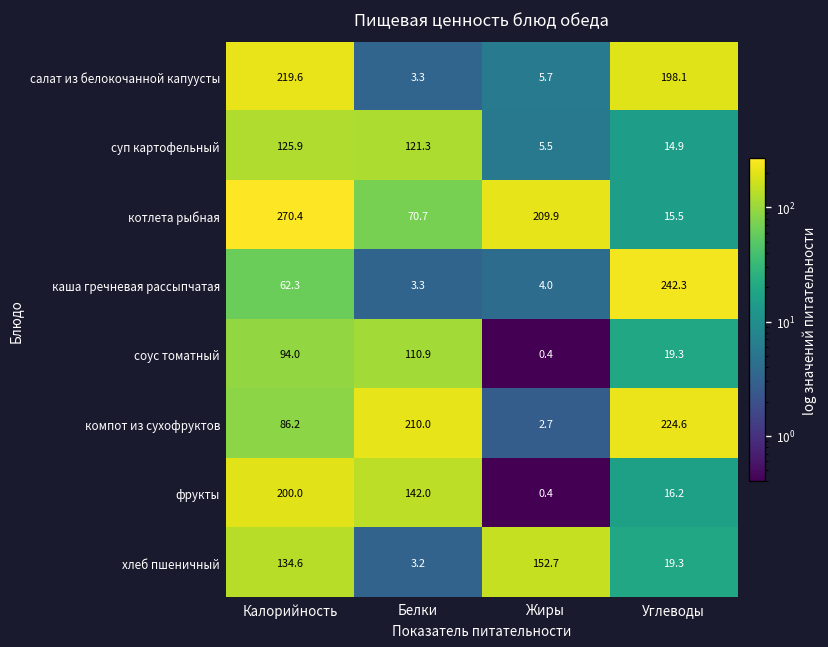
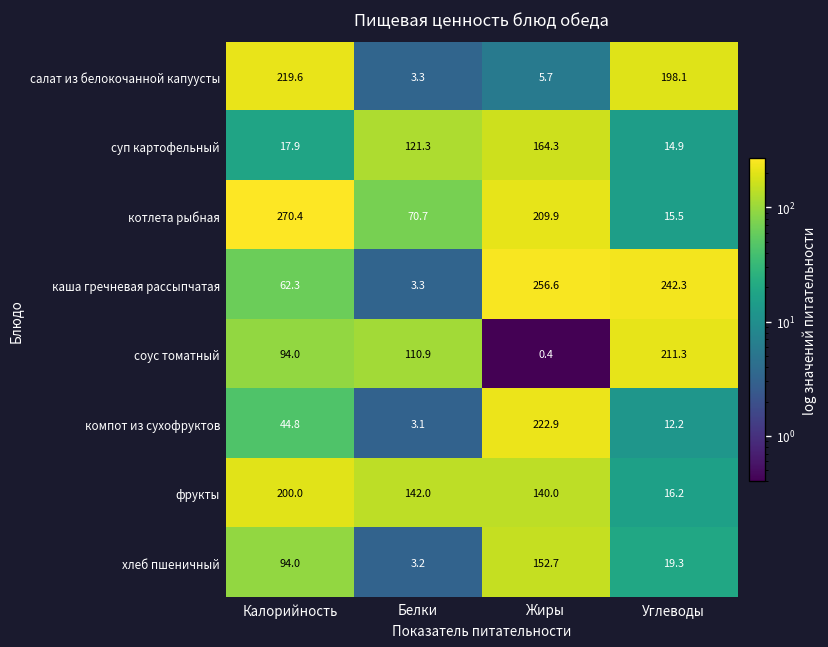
  {
    "салат из белокочанной капуусты": {
      "Калорийность": 219.6,
      "Белки": 3.3,
      "Жиры": 5.7,
      "Углеводы": 198.1
    },
    "суп картофельный": {
-     "Калорийность": 125.9,
+     "Калорийность": 17.9,
      "Белки": 121.3,
-     "Жиры": 5.5,
+     "Жиры": 164.3,
      "Углеводы": 14.9
    },
    "котлета рыбная": {
      "Калорийность": 270.4,
      "Белки": 70.7,
      "Жиры": 209.9,
      "Углеводы": 15.5
    },
    "каша гречневая рассыпчатая": {
      "Калорийность": 62.3,
      "Белки": 3.3,
-     "Жиры": 4.0,
+     "Жиры": 256.6,
      "Углеводы": 242.3
    },
    "соус томатный": {
      "Калорийность": 94.0,
      "Белки": 110.9,
      "Жиры": 0.4,
-     "Углеводы": 19.3
+     "Углеводы": 211.3
    },
    "компот из сухофруктов": {
-     "Калорийность": 86.2,
-     "Белки": 210.0,
-     "Жиры": 2.7,
-     "Углеводы": 224.6
+     "Калорийность": 44.8,
+     "Белки": 3.1,
+     "Жиры": 222.9,
+     "Углеводы": 12.2
    },
    "фрукты": {
      "Калорийность": 200.0,
      "Белки": 142.0,
-     "Жиры": 0.4,
+     "Жиры": 140.0,
      "Углеводы": 16.2
    },
    "хлеб пшеничный": {
-     "Калорийность": 134.6,
+     "Калорийность": 94.0,
      "Белки": 3.2,
      "Жиры": 152.7,
      "Углеводы": 19.3
    }
  }
